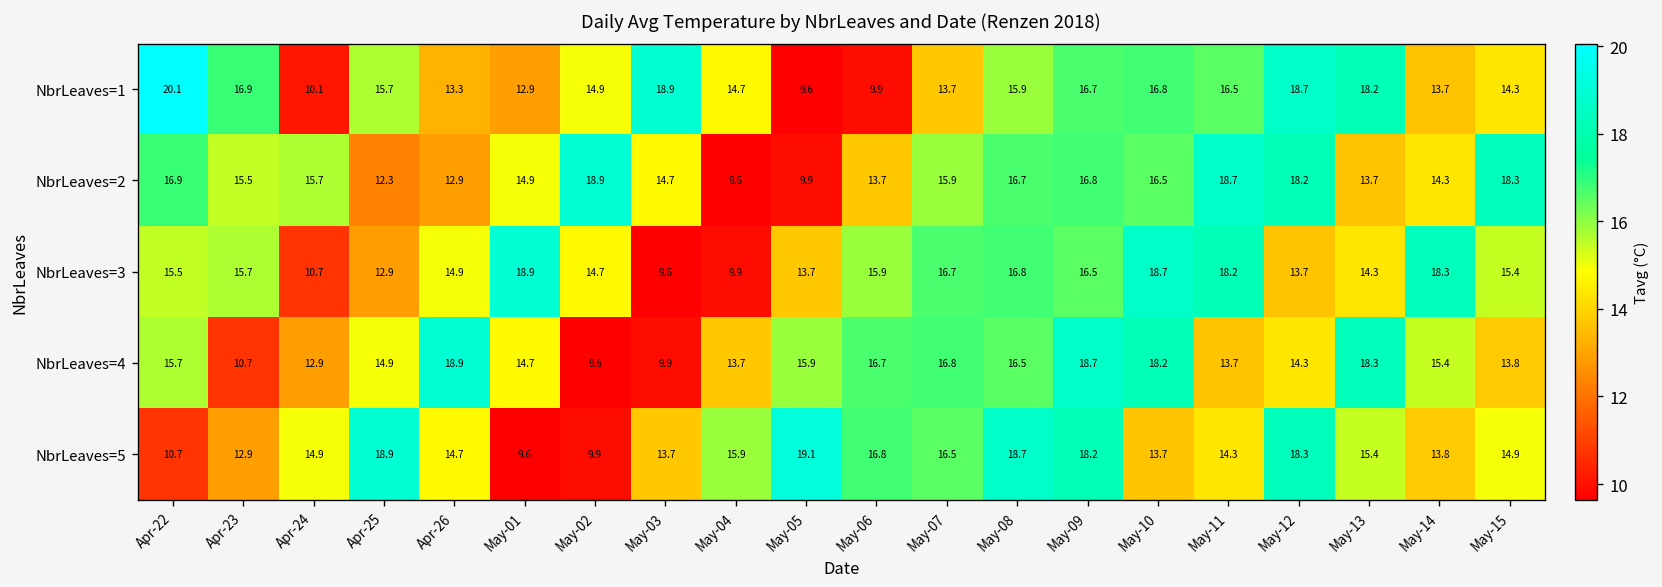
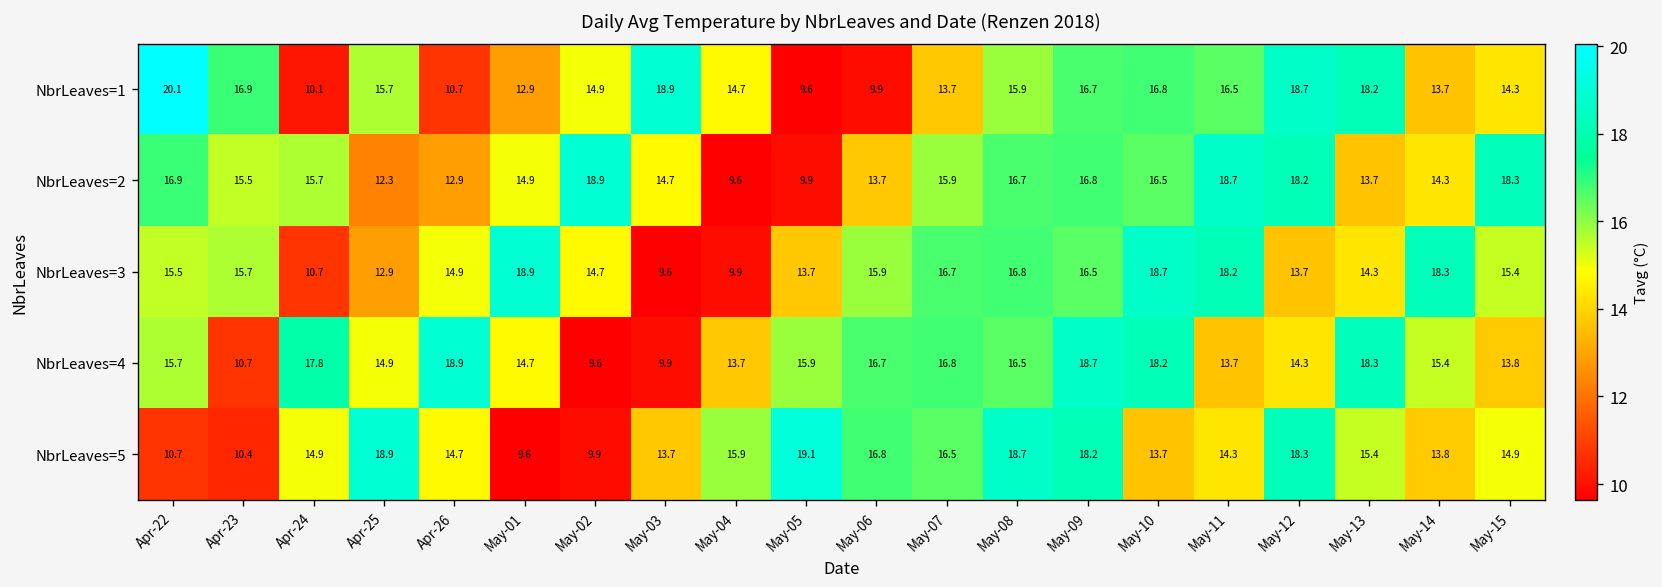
  {
    "NbrLeaves=1": {
      "Apr-22": 20.1,
      "Apr-23": 16.9,
      "Apr-24": 10.1,
      "Apr-25": 15.7,
-     "Apr-26": 13.3,
+     "Apr-26": 10.7,
      "May-01": 12.9,
      "May-02": 14.9,
      "May-03": 18.9,
      "May-04": 14.7,
      "May-05": 9.6,
      "May-06": 9.9,
      "May-07": 13.7,
      "May-08": 15.9,
      "May-09": 16.7,
      "May-10": 16.8,
      "May-11": 16.5,
      "May-12": 18.7,
      "May-13": 18.2,
      "May-14": 13.7,
      "May-15": 14.3
    },
    "NbrLeaves=2": {
      "Apr-22": 16.9,
      "Apr-23": 15.5,
      "Apr-24": 15.7,
      "Apr-25": 12.3,
      "Apr-26": 12.9,
      "May-01": 14.9,
      "May-02": 18.9,
      "May-03": 14.7,
      "May-04": 9.6,
      "May-05": 9.9,
      "May-06": 13.7,
      "May-07": 15.9,
      "May-08": 16.7,
      "May-09": 16.8,
      "May-10": 16.5,
      "May-11": 18.7,
      "May-12": 18.2,
      "May-13": 13.7,
      "May-14": 14.3,
      "May-15": 18.3
    },
    "NbrLeaves=3": {
      "Apr-22": 15.5,
      "Apr-23": 15.7,
      "Apr-24": 10.7,
      "Apr-25": 12.9,
      "Apr-26": 14.9,
      "May-01": 18.9,
      "May-02": 14.7,
      "May-03": 9.6,
      "May-04": 9.9,
      "May-05": 13.7,
      "May-06": 15.9,
      "May-07": 16.7,
      "May-08": 16.8,
      "May-09": 16.5,
      "May-10": 18.7,
      "May-11": 18.2,
      "May-12": 13.7,
      "May-13": 14.3,
      "May-14": 18.3,
      "May-15": 15.4
    },
    "NbrLeaves=4": {
      "Apr-22": 15.7,
      "Apr-23": 10.7,
-     "Apr-24": 12.9,
+     "Apr-24": 17.8,
      "Apr-25": 14.9,
      "Apr-26": 18.9,
      "May-01": 14.7,
      "May-02": 9.6,
      "May-03": 9.9,
      "May-04": 13.7,
      "May-05": 15.9,
      "May-06": 16.7,
      "May-07": 16.8,
      "May-08": 16.5,
      "May-09": 18.7,
      "May-10": 18.2,
      "May-11": 13.7,
      "May-12": 14.3,
      "May-13": 18.3,
      "May-14": 15.4,
      "May-15": 13.8
    },
    "NbrLeaves=5": {
      "Apr-22": 10.7,
-     "Apr-23": 12.9,
+     "Apr-23": 10.4,
      "Apr-24": 14.9,
      "Apr-25": 18.9,
      "Apr-26": 14.7,
      "May-01": 9.6,
      "May-02": 9.9,
      "May-03": 13.7,
      "May-04": 15.9,
      "May-05": 19.1,
      "May-06": 16.8,
      "May-07": 16.5,
      "May-08": 18.7,
      "May-09": 18.2,
      "May-10": 13.7,
      "May-11": 14.3,
      "May-12": 18.3,
      "May-13": 15.4,
      "May-14": 13.8,
      "May-15": 14.9
    }
  }
